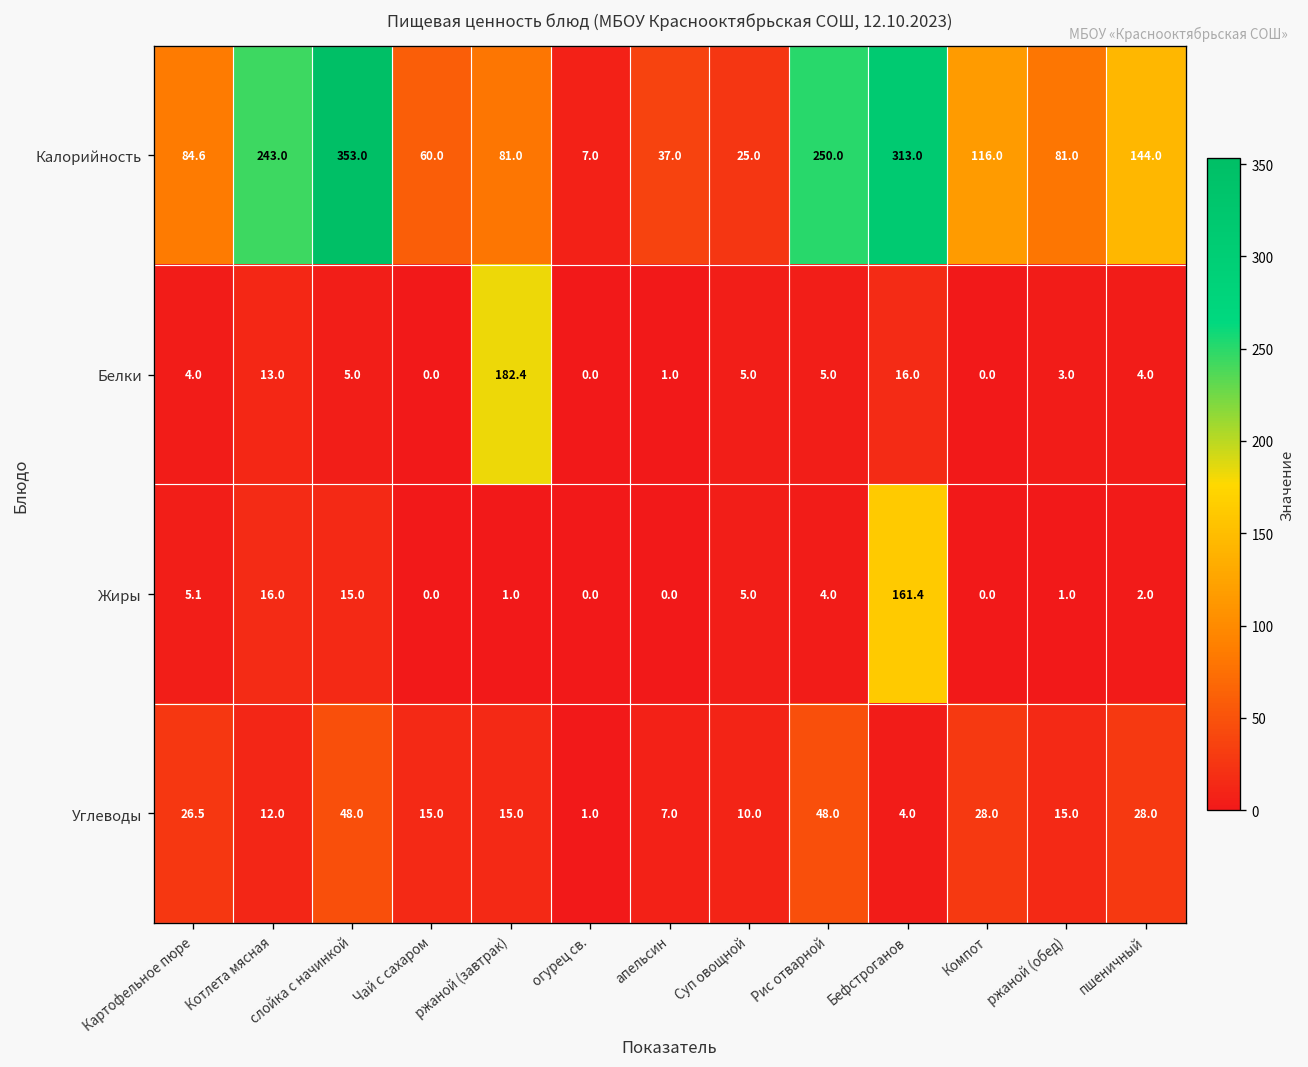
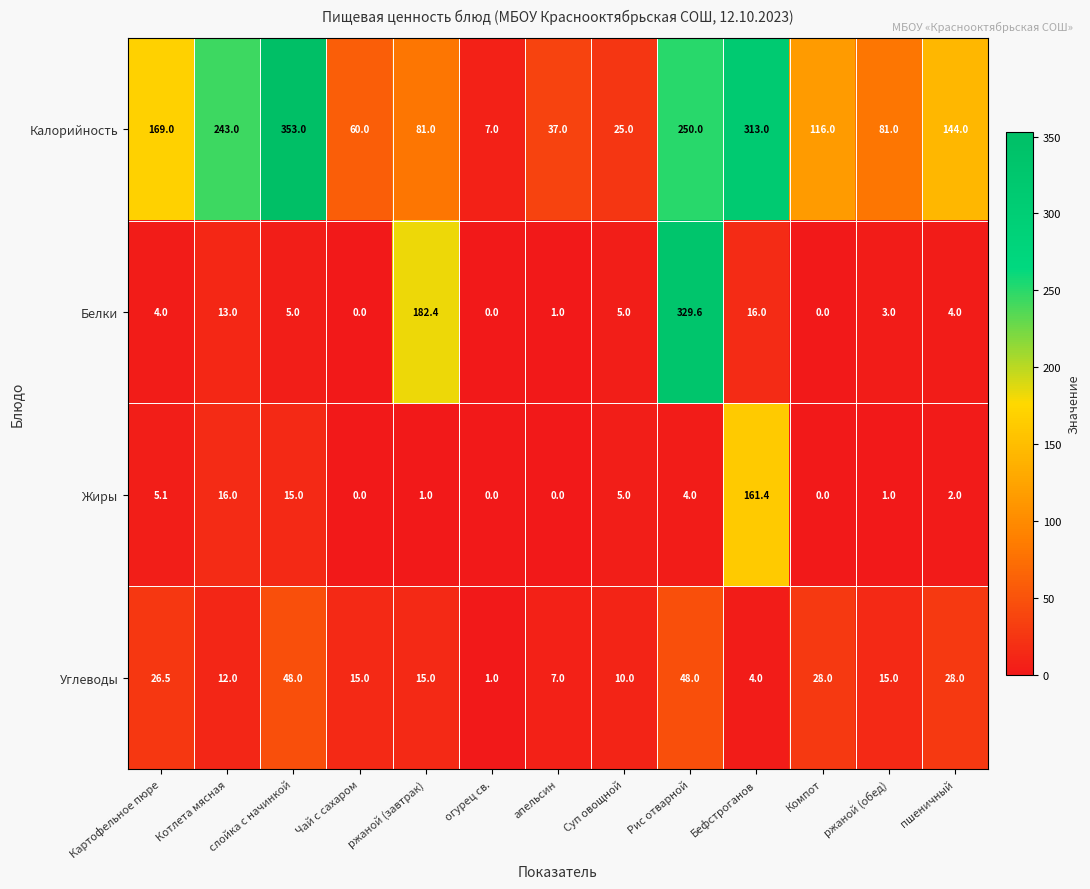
  {
    "Калорийность": {
-     "Картофельное пюре": 84.6,
+     "Картофельное пюре": 169.0,
      "Котлета мясная": 243.0,
      "слойка с начинкой": 353.0,
      "Чай с сахаром": 60.0,
      "ржаной (завтрак)": 81.0,
      "огурец св.": 7.0,
      "апельсин": 37.0,
      "Суп овощной": 25.0,
      "Рис отварной": 250.0,
      "Бефстроганов": 313.0,
      "Компот": 116.0,
      "ржаной (обед)": 81.0,
      "пшеничный": 144.0
    },
    "Белки": {
      "Картофельное пюре": 4.0,
      "Котлета мясная": 13.0,
      "слойка с начинкой": 5.0,
      "Чай с сахаром": 0.0,
      "ржаной (завтрак)": 182.4,
      "огурец св.": 0.0,
      "апельсин": 1.0,
      "Суп овощной": 5.0,
-     "Рис отварной": 5.0,
+     "Рис отварной": 329.6,
      "Бефстроганов": 16.0,
      "Компот": 0.0,
      "ржаной (обед)": 3.0,
      "пшеничный": 4.0
    },
    "Жиры": {
      "Картофельное пюре": 5.1,
      "Котлета мясная": 16.0,
      "слойка с начинкой": 15.0,
      "Чай с сахаром": 0.0,
      "ржаной (завтрак)": 1.0,
      "огурец св.": 0.0,
      "апельсин": 0.0,
      "Суп овощной": 5.0,
      "Рис отварной": 4.0,
      "Бефстроганов": 161.4,
      "Компот": 0.0,
      "ржаной (обед)": 1.0,
      "пшеничный": 2.0
    },
    "Углеводы": {
      "Картофельное пюре": 26.5,
      "Котлета мясная": 12.0,
      "слойка с начинкой": 48.0,
      "Чай с сахаром": 15.0,
      "ржаной (завтрак)": 15.0,
      "огурец св.": 1.0,
      "апельсин": 7.0,
      "Суп овощной": 10.0,
      "Рис отварной": 48.0,
      "Бефстроганов": 4.0,
      "Компот": 28.0,
      "ржаной (обед)": 15.0,
      "пшеничный": 28.0
    }
  }
